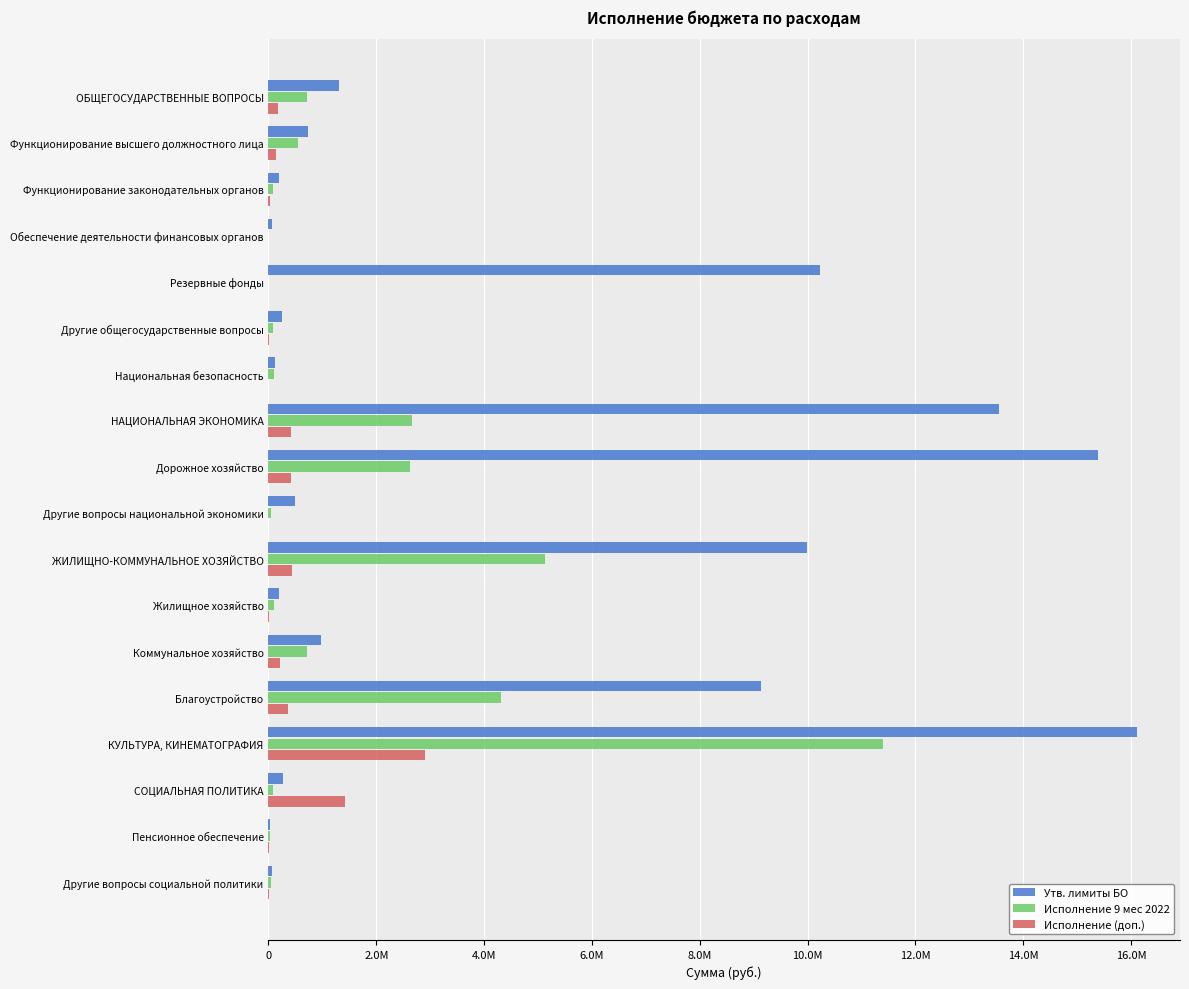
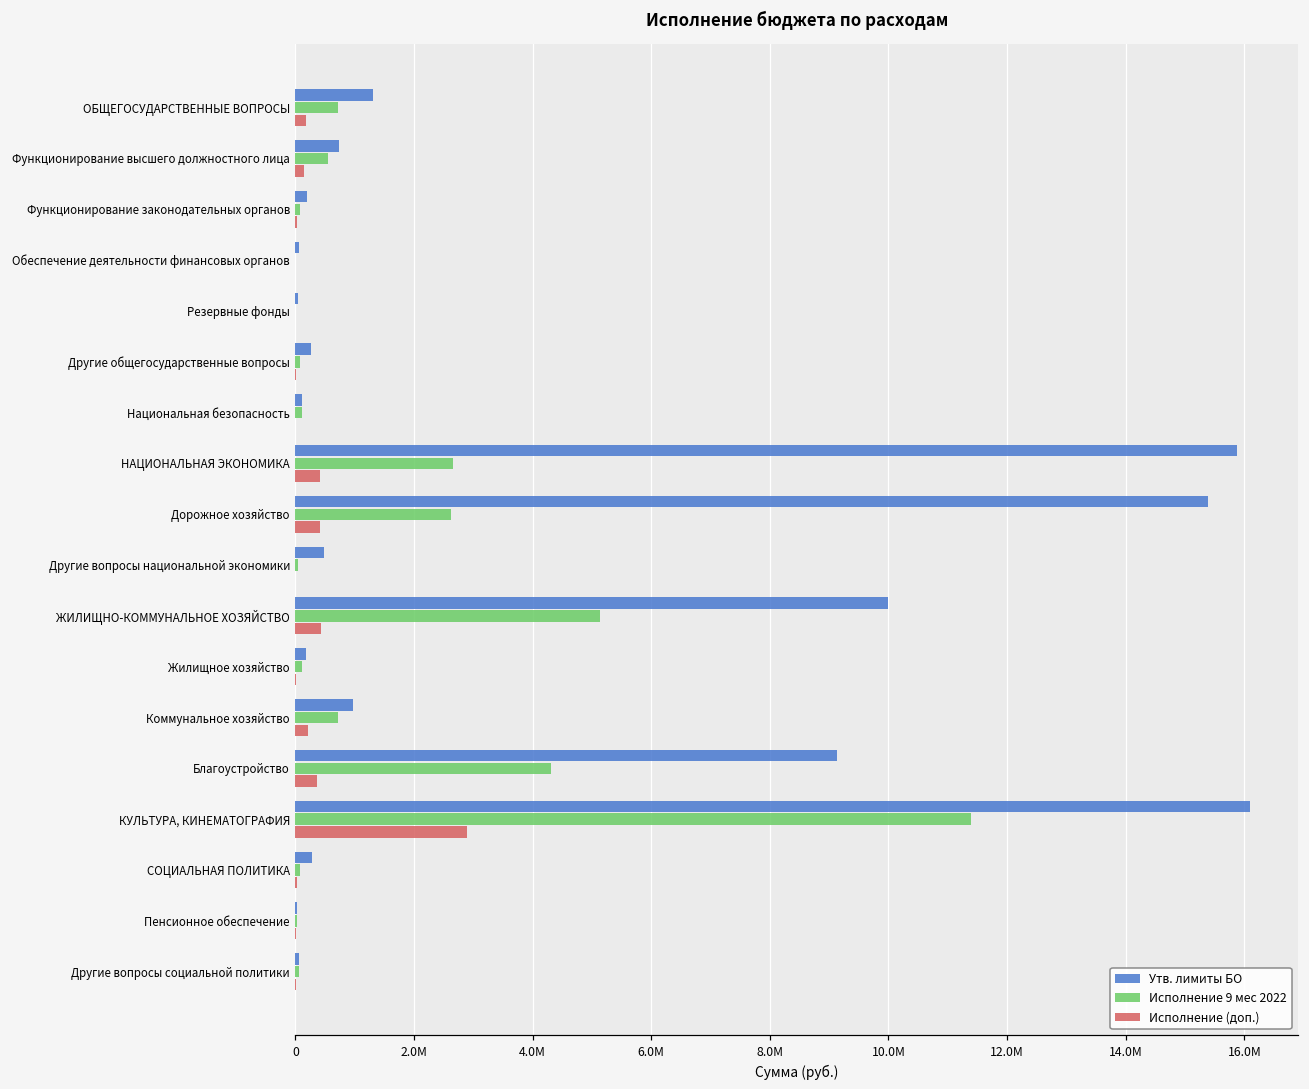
  {
    "Утв. лимиты БО": {
      "ОБЩЕГОСУДАРСТВЕННЫЕ ВОПРОСЫ": 1300000,
      "Функционирование высшего должностного лица": 700000,
      "Функционирование законодательных органов": 200000,
      "Обеспечение деятельности финансовых органов": 100000,
-     "Резервные фонды": 10200000,
+     "Резервные фонды": 100000,
      "Другие общегосударственные вопросы": 300000,
      "Национальная безопасность": 100000,
-     "НАЦИОНАЛЬНАЯ ЭКОНОМИКА": 13600000,
+     "НАЦИОНАЛЬНАЯ ЭКОНОМИКА": 15900000,
      "Дорожное хозяйство": 15400000,
      "Другие вопросы национальной экономики": 500000,
      "ЖИЛИЩНО-КОММУНАЛЬНОЕ ХОЗЯЙСТВО": 10000000,
      "Жилищное хозяйство": 200000,
      "Коммунальное хозяйство": 1000000,
      "Благоустройство": 9100000,
      "КУЛЬТУРА, КИНЕМАТОГРАФИЯ": 16100000,
      "СОЦИАЛЬНАЯ ПОЛИТИКА": 300000,
      "Другие вопросы социальной политики": 100000
    },
    "Исполнение 9 мес 2022": {
      "ОБЩЕГОСУДАРСТВЕННЫЕ ВОПРОСЫ": 700000,
      "Функционирование высшего должностного лица": 600000,
      "Функционирование законодательных органов": 100000,
      "Обеспечение деятельности финансовых органов": 0,
      "Резервные фонды": 0,
      "Другие общегосударственные вопросы": 100000,
      "Национальная безопасность": 100000,
      "НАЦИОНАЛЬНАЯ ЭКОНОМИКА": 2700000,
      "Дорожное хозяйство": 2600000,
      "ЖИЛИЩНО-КОММУНАЛЬНОЕ ХОЗЯЙСТВО": 5100000,
      "Жилищное хозяйство": 100000,
      "Коммунальное хозяйство": 700000,
      "Благоустройство": 4300000,
      "КУЛЬТУРА, КИНЕМАТОГРАФИЯ": 11400000,
      "СОЦИАЛЬНАЯ ПОЛИТИКА": 100000,
      "Другие вопросы социальной политики": 100000
    },
    "Исполнение (доп.)": {
      "ОБЩЕГОСУДАРСТВЕННЫЕ ВОПРОСЫ": 200000,
      "Функционирование высшего должностного лица": 100000,
      "Обеспечение деятельности финансовых органов": 0,
      "Резервные фонды": 0,
      "Национальная безопасность": 0,
      "НАЦИОНАЛЬНАЯ ЭКОНОМИКА": 400000,
      "Дорожное хозяйство": 400000,
      "Другие вопросы национальной экономики": 0,
      "ЖИЛИЩНО-КОММУНАЛЬНОЕ ХОЗЯЙСТВО": 400000,
      "Коммунальное хозяйство": 200000,
      "Благоустройство": 400000,
      "КУЛЬТУРА, КИНЕМАТОГРАФИЯ": 2900000,
-     "СОЦИАЛЬНАЯ ПОЛИТИКА": 1400000
+     "СОЦИАЛЬНАЯ ПОЛИТИКА": 0
    }
  }
